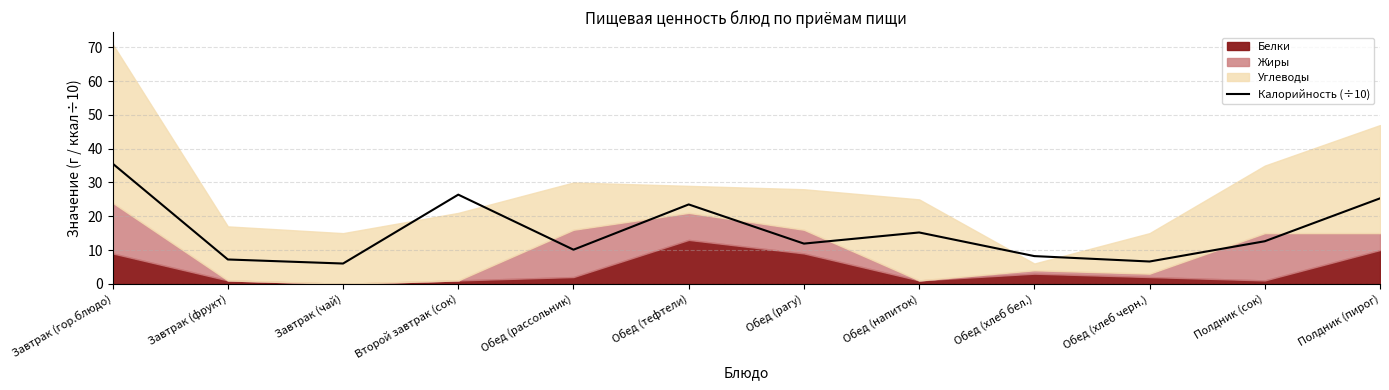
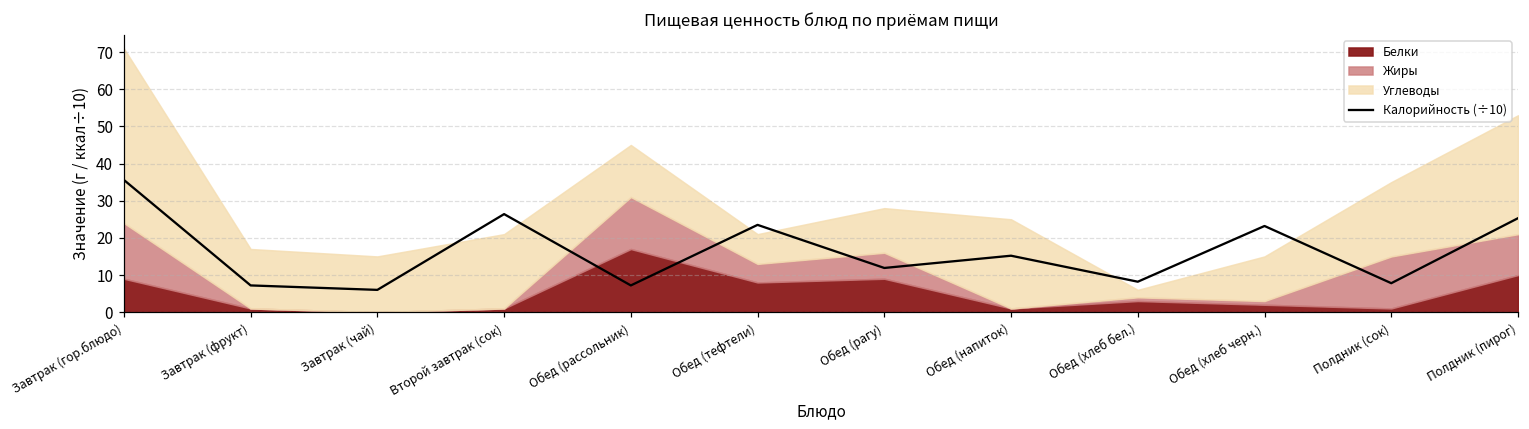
  {
    "Калорийность (÷10)": {
      "Завтрак (гор.блюдо)": 36,
      "Завтрак (фрукт)": 7,
      "Завтрак (чай)": 6,
      "Второй завтрак (сок)": 26,
-     "Обед (рассольник)": 10,
+     "Обед (рассольник)": 7,
      "Обед (тефтели)": 24,
      "Обед (рагу)": 12,
      "Обед (напиток)": 15,
      "Обед (хлеб бел.)": 8,
-     "Обед (хлеб черн.)": 7,
-     "Полдник (сок)": 13,
+     "Обед (хлеб черн.)": 23,
+     "Полдник (сок)": 8,
      "Полдник (пирог)": 25
    },
    "Белки": {
      "Завтрак (гор.блюдо)": 9,
-     "Обед (рассольник)": 2,
-     "Обед (тефтели)": 13,
+     "Обед (рассольник)": 17,
+     "Обед (тефтели)": 8,
      "Обед (рагу)": 9,
      "Обед (хлеб бел.)": 3,
      "Обед (хлеб черн.)": 2,
      "Полдник (сок)": 1,
      "Полдник (пирог)": 10
    },
    "Жиры": {
      "Завтрак (гор.блюдо)": 15,
      "Обед (рассольник)": 14,
-     "Обед (тефтели)": 8,
+     "Обед (тефтели)": 5,
      "Обед (рагу)": 7,
      "Обед (хлеб бел.)": 1,
      "Обед (хлеб черн.)": 1,
      "Полдник (сок)": 14,
-     "Полдник (пирог)": 5
+     "Полдник (пирог)": 11
    },
    "Углеводы": {
      "Завтрак (гор.блюдо)": 47,
      "Завтрак (фрукт)": 16,
      "Завтрак (чай)": 15,
      "Второй завтрак (сок)": 20,
      "Обед (рассольник)": 14,
      "Обед (тефтели)": 8,
      "Обед (рагу)": 12,
      "Обед (напиток)": 24,
      "Обед (хлеб бел.)": 2,
      "Обед (хлеб черн.)": 12,
      "Полдник (сок)": 20,
      "Полдник (пирог)": 32
    }
  }
